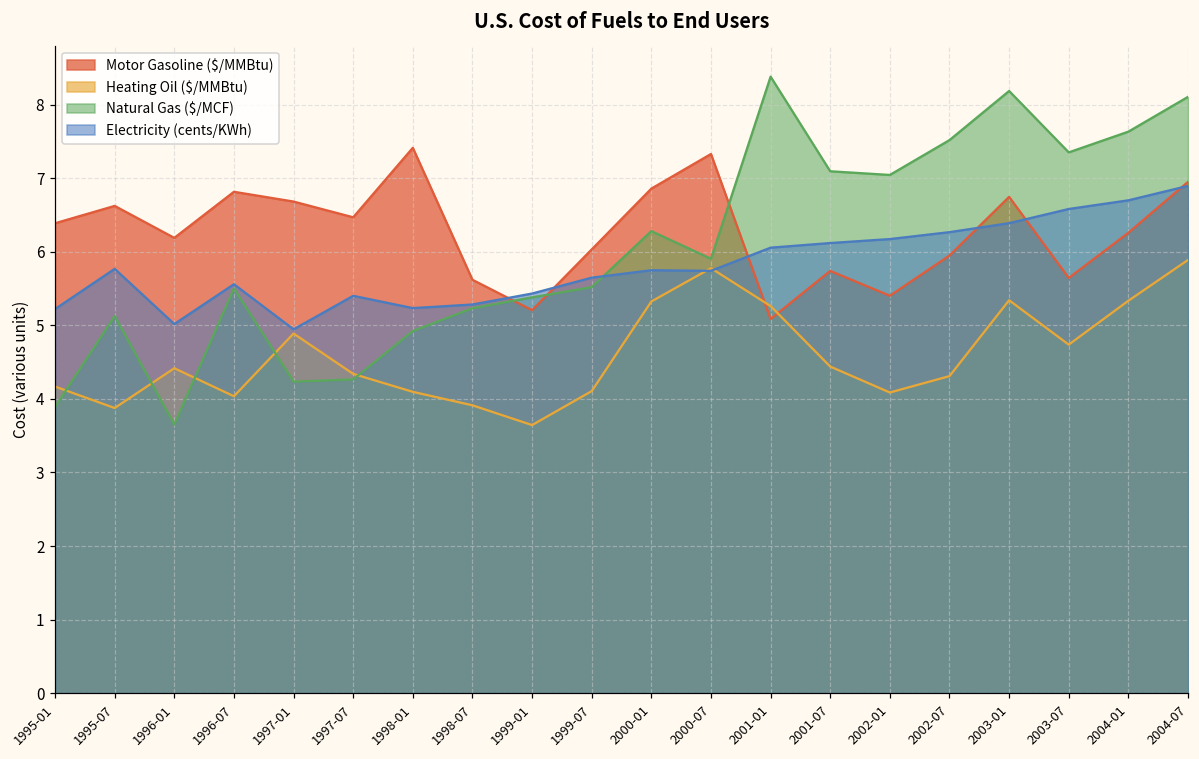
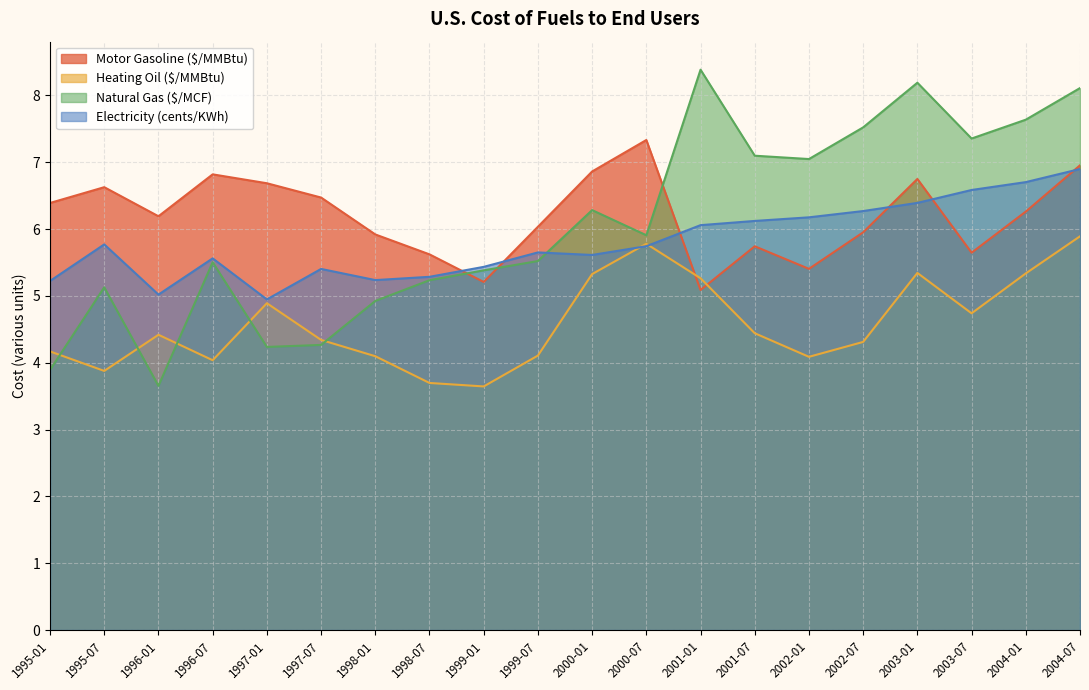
  {
    "Motor Gasoline ($/MMBtu)": {
      "1995-01": 6.4,
      "1995-07": 6.6,
      "1996-01": 6.2,
      "1996-07": 6.8,
      "1997-01": 6.7,
      "1997-07": 6.5,
-     "1998-01": 7.4,
+     "1998-01": 5.9,
      "1998-07": 5.6,
      "1999-01": 5.2,
      "1999-07": 6.0,
      "2000-01": 6.9,
      "2000-07": 7.3,
      "2001-01": 5.1,
      "2001-07": 5.7,
      "2002-01": 5.4,
      "2002-07": 6.0,
      "2003-01": 6.7,
      "2003-07": 5.6,
      "2004-01": 6.3,
      "2004-07": 7.0
    },
    "Heating Oil ($/MMBtu)": {
      "1995-01": 4.2,
      "1995-07": 3.9,
      "1996-01": 4.4,
      "1996-07": 4.0,
      "1997-01": 4.9,
      "1997-07": 4.3,
      "1998-01": 4.1,
-     "1998-07": 3.9,
+     "1998-07": 3.7,
      "1999-01": 3.6,
      "1999-07": 4.1,
      "2000-01": 5.3,
      "2001-01": 5.3,
      "2001-07": 4.4,
      "2002-01": 4.1,
      "2002-07": 4.3,
      "2003-01": 5.3,
      "2003-07": 4.7,
      "2004-01": 5.3,
      "2004-07": 5.9
    },
    "Natural Gas ($/MCF)": {
      "1995-01": 3.9,
      "1995-07": 5.1,
      "1996-01": 3.7,
      "1996-07": 5.5,
      "1997-01": 4.2,
      "1997-07": 4.3,
      "1998-01": 4.9,
      "1998-07": 5.2,
      "1999-01": 5.4,
      "1999-07": 5.5,
      "2000-01": 6.3,
      "2000-07": 5.9,
      "2001-01": 8.4,
      "2001-07": 7.1,
      "2002-01": 7.0,
      "2002-07": 7.5,
      "2003-01": 8.2,
      "2003-07": 7.4,
      "2004-01": 7.6,
      "2004-07": 8.1
    },
    "Electricity (cents/KWh)": {
      "1995-01": 5.2,
      "1995-07": 5.8,
      "1996-01": 5.0,
      "1996-07": 5.6,
      "1997-01": 4.9,
      "1997-07": 5.4,
      "1998-01": 5.2,
      "1998-07": 5.3,
      "1999-01": 5.4,
      "1999-07": 5.7,
-     "2000-01": 5.8,
+     "2000-01": 5.6,
      "2001-01": 6.1,
      "2001-07": 6.1,
      "2002-01": 6.2,
      "2002-07": 6.3,
      "2003-01": 6.4,
      "2003-07": 6.6,
      "2004-01": 6.7,
      "2004-07": 6.9
    }
  }
